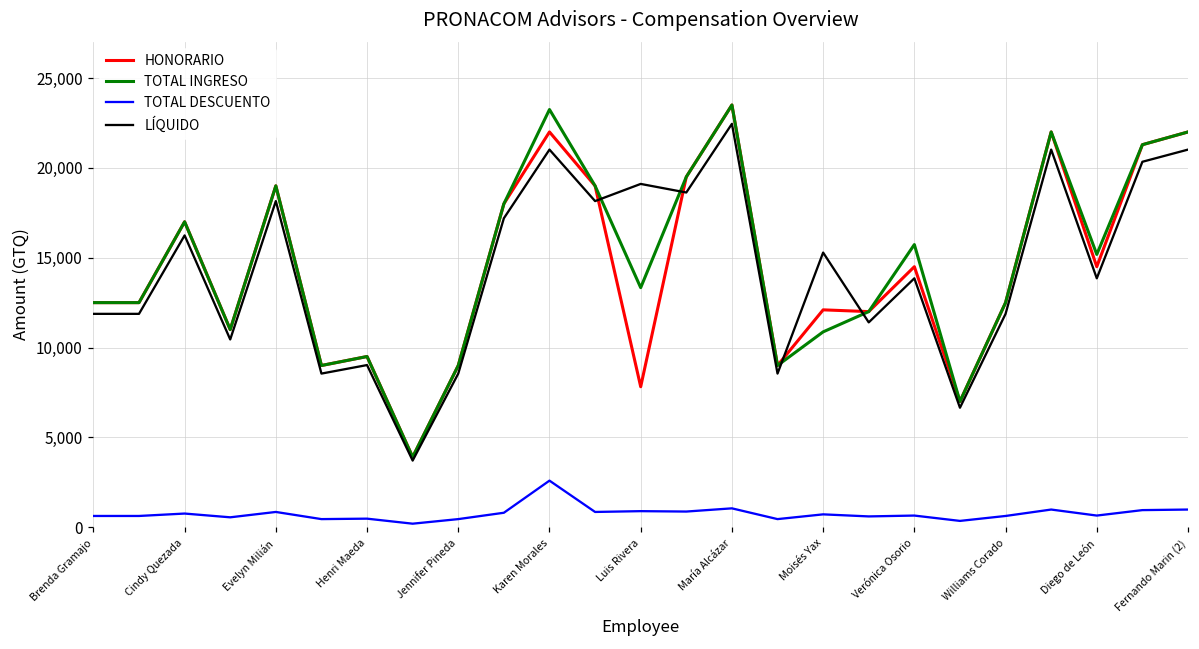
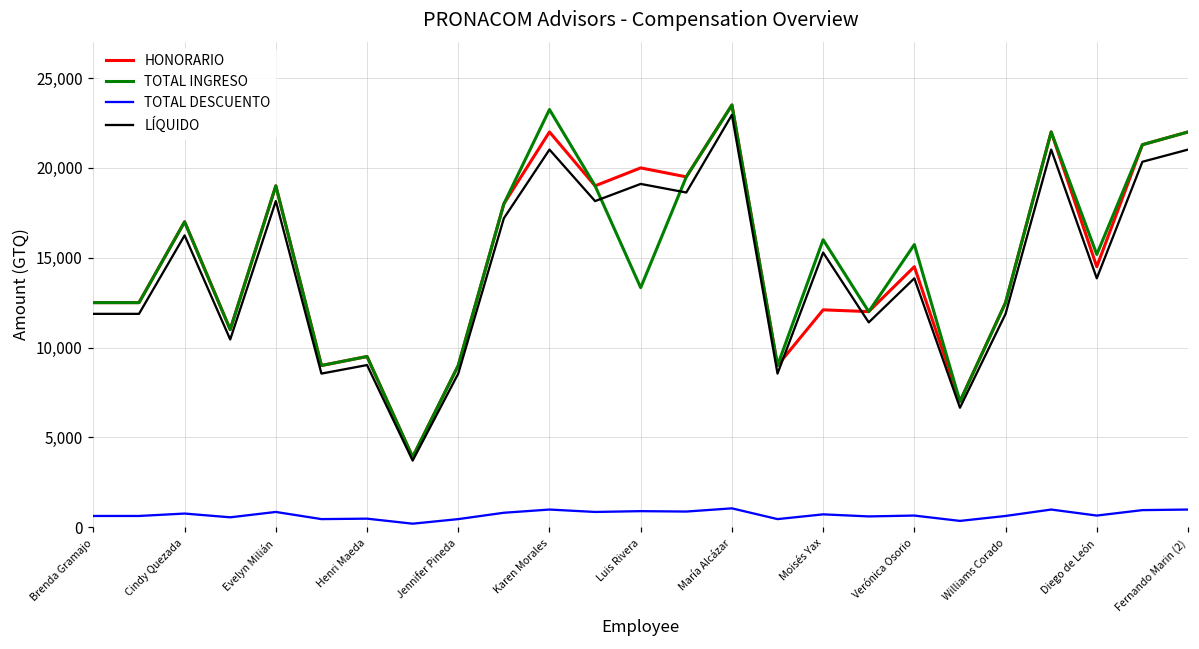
  {
    "HONORARIO": {
      "Karen Morales": "22,000",
-     "Luis Rivera": "7,800",
+     "Luis Rivera": "20,000",
      "Moisés Yax": "12,100",
      "Verónica Osorio": "14,500",
      "Diego de León": "14,500"
    },
    "TOTAL INGRESO": {
      "Karen Morales": "23,200",
      "Luis Rivera": "13,300",
-     "Moisés Yax": "10,900",
+     "Moisés Yax": "16,000",
      "Verónica Osorio": "15,700",
      "Diego de León": "15,200"
    },
    "TOTAL DESCUENTO": {
      "Brenda Gramajo": "600",
      "Cindy Quezada": "800",
      "Evelyn Milián": "800",
      "Henri Maeda": "500",
      "Jennifer Pineda": "500",
-     "Karen Morales": "2,600",
+     "Karen Morales": "1,000",
      "Luis Rivera": "900",
      "María Alcázar": "1,000",
      "Moisés Yax": "700",
      "Verónica Osorio": "600",
      "Williams Corado": "600",
      "Diego de León": "600",
      "Fernando Marin (2)": "1,000"
    },
    "LÍQUIDO": {
      "Brenda Gramajo": "11,900",
      "Cindy Quezada": "16,200",
      "Evelyn Milián": "18,200",
      "Henri Maeda": "9,000",
      "Jennifer Pineda": "8,600",
      "Karen Morales": "21,000",
      "Luis Rivera": "19,100",
-     "María Alcázar": "22,500",
+     "María Alcázar": "23,000",
      "Moisés Yax": "15,300",
      "Verónica Osorio": "13,900",
      "Williams Corado": "11,900",
      "Diego de León": "13,900",
      "Fernando Marin (2)": "21,000"
    }
  }
